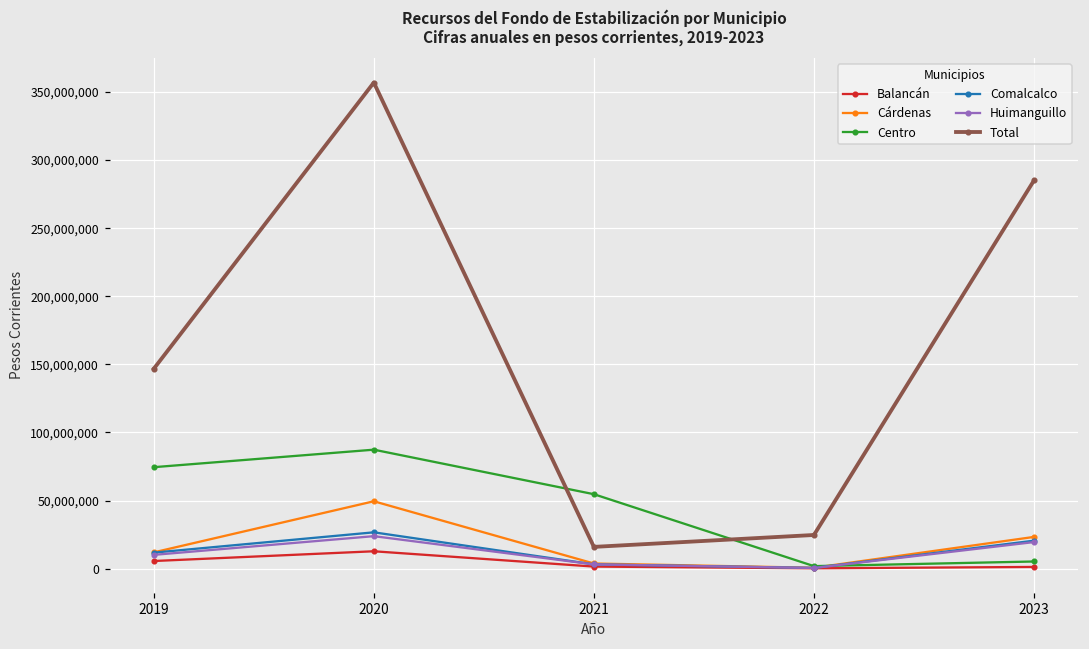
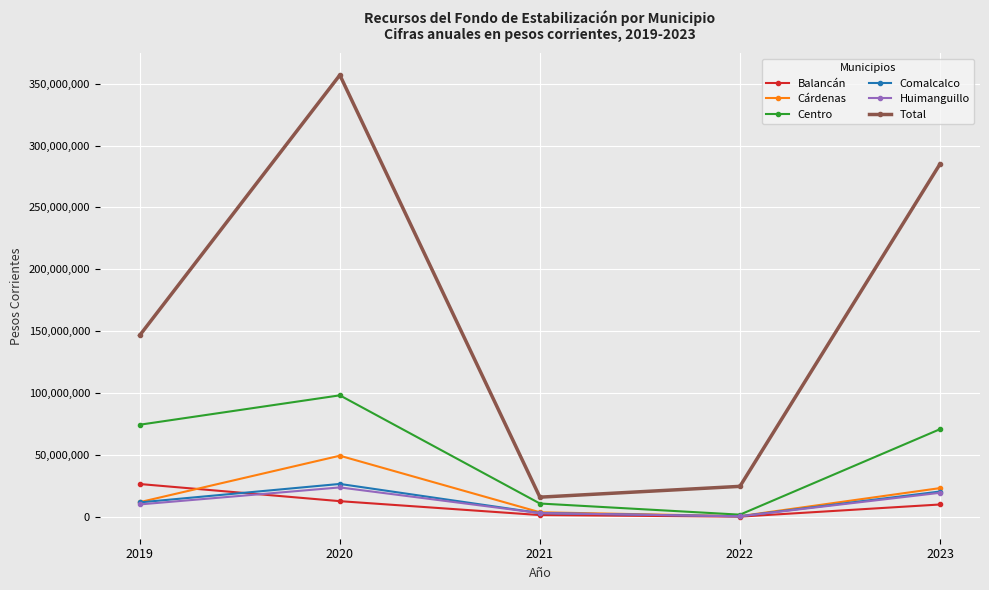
  {
    "Balancán": {
-     "2019": "6,000,000",
+     "2019": "27,000,000",
      "2020": "13,000,000",
-     "2023": "1,000,000"
+     "2023": "10,000,000"
    },
    "Cárdenas": {
      "2020": "49,000,000",
      "2023": "23,000,000"
    },
    "Centro": {
      "2019": "75,000,000",
-     "2020": "87,000,000",
-     "2021": "55,000,000",
-     "2023": "5,000,000"
+     "2020": "98,000,000",
+     "2021": "11,000,000",
+     "2023": "71,000,000"
    },
    "Comalcalco": {
      "2020": "27,000,000"
    },
    "Huimanguillo": {
      "2020": "24,000,000"
    },
    "Total": {
      "2019": "147,000,000",
      "2020": "357,000,000",
      "2021": "16,000,000",
      "2022": "25,000,000",
      "2023": "285,000,000"
    }
  }
